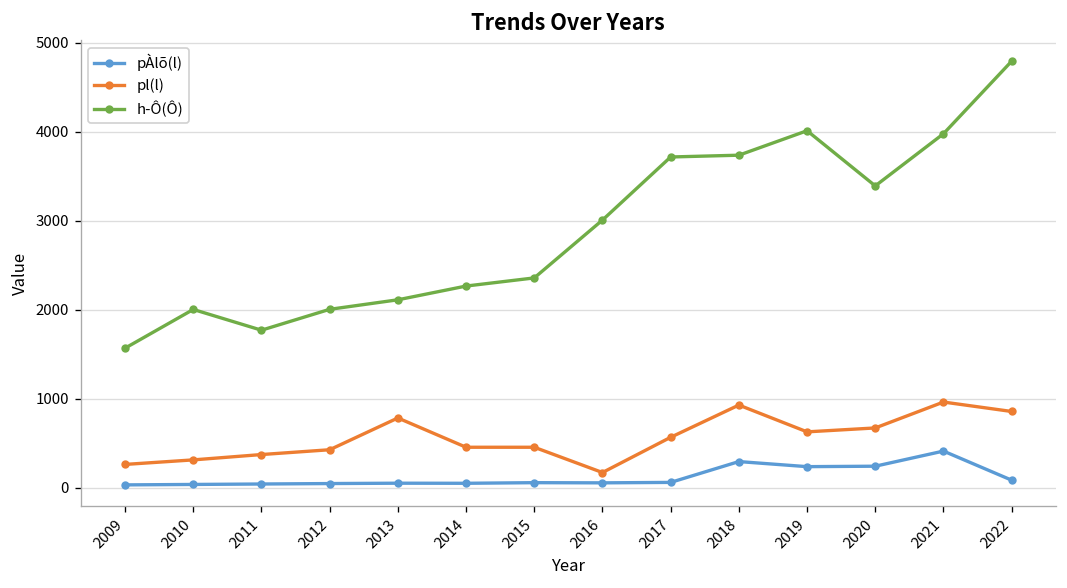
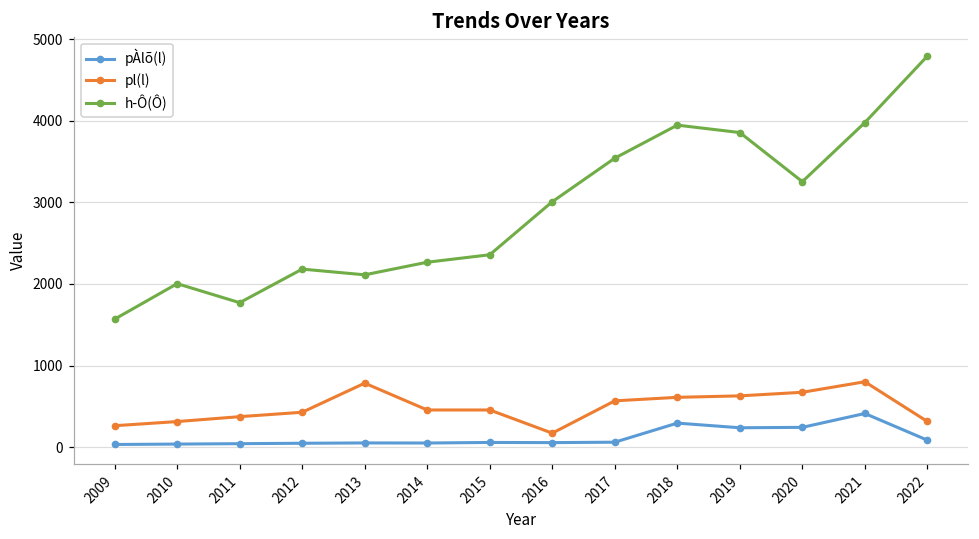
  {
    "pÀlõ(l)": {
      "2009": 0,
      "2010": 0,
      "2011": 0,
      "2012": 0,
      "2013": 100,
      "2014": 100,
      "2015": 100,
      "2016": 100,
      "2017": 100,
      "2018": 300,
      "2019": 200,
      "2020": 200,
      "2021": 400,
      "2022": 100
    },
    "pl(l)": {
      "2009": 300,
      "2010": 300,
      "2011": 400,
      "2012": 400,
      "2013": 800,
      "2014": 500,
      "2015": 500,
      "2016": 200,
      "2017": 600,
-     "2018": 900,
+     "2018": 600,
      "2019": 600,
      "2020": 700,
-     "2021": 1000,
-     "2022": 900
+     "2021": 800,
+     "2022": 300
    },
    "h­Ô(Ô)": {
      "2009": 1600,
      "2010": 2000,
      "2011": 1800,
-     "2012": 2000,
+     "2012": 2200,
      "2013": 2100,
      "2014": 2300,
      "2015": 2400,
      "2016": 3000,
-     "2017": 3700,
-     "2018": 3700,
-     "2019": 4000,
-     "2020": 3400,
+     "2017": 3500,
+     "2018": 3900,
+     "2019": 3900,
+     "2020": 3300,
      "2021": 4000,
      "2022": 4800
    }
  }
